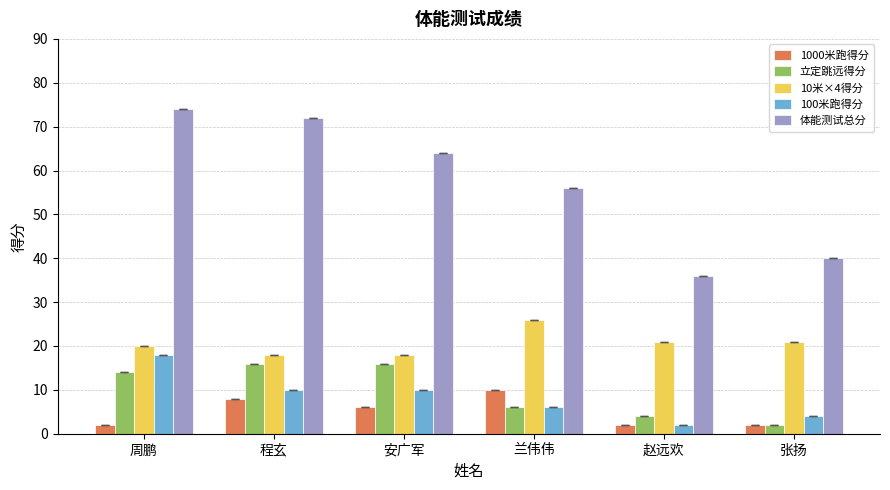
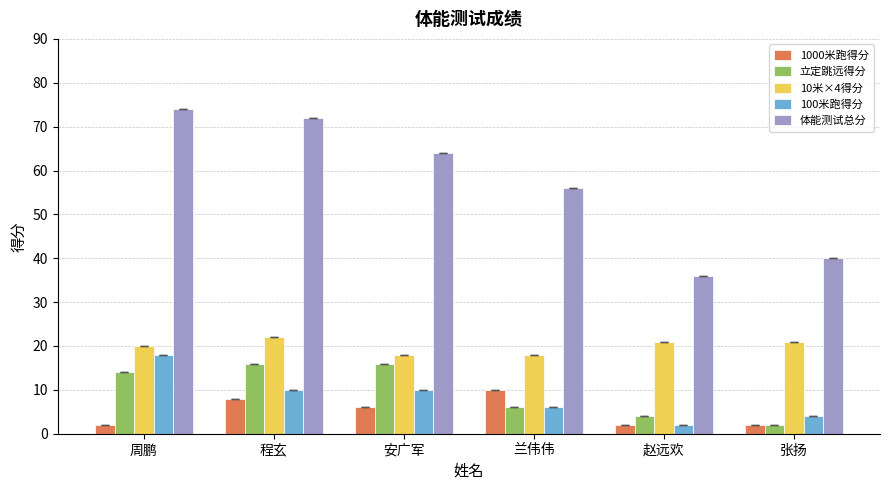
  {
    "1000米跑得分": {
      "周鹏": 2,
      "程玄": 8,
      "安广军": 6,
      "兰伟伟": 10,
      "赵远欢": 2,
      "张扬": 2
    },
    "立定跳远得分": {
      "周鹏": 14,
      "程玄": 16,
      "安广军": 16,
      "兰伟伟": 6,
      "赵远欢": 4,
      "张扬": 2
    },
    "10米×4得分": {
      "周鹏": 20,
-     "程玄": 18,
+     "程玄": 22,
      "安广军": 18,
-     "兰伟伟": 26,
+     "兰伟伟": 18,
      "赵远欢": 21,
      "张扬": 21
    }
  }
